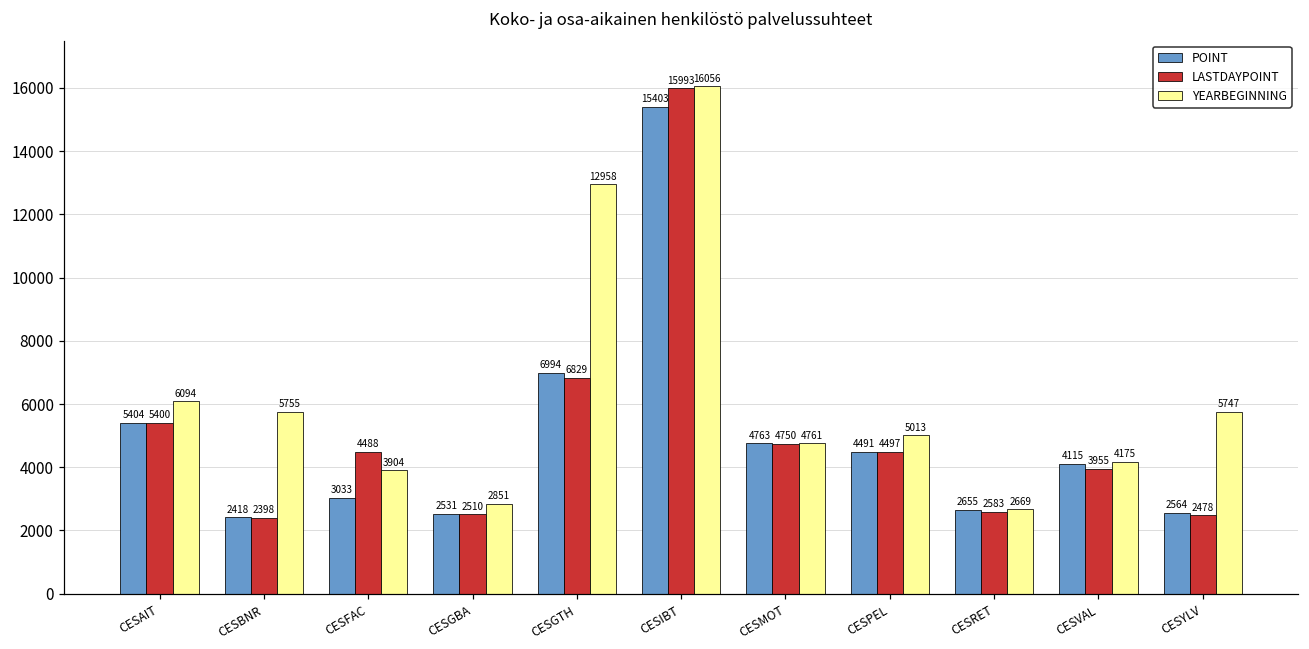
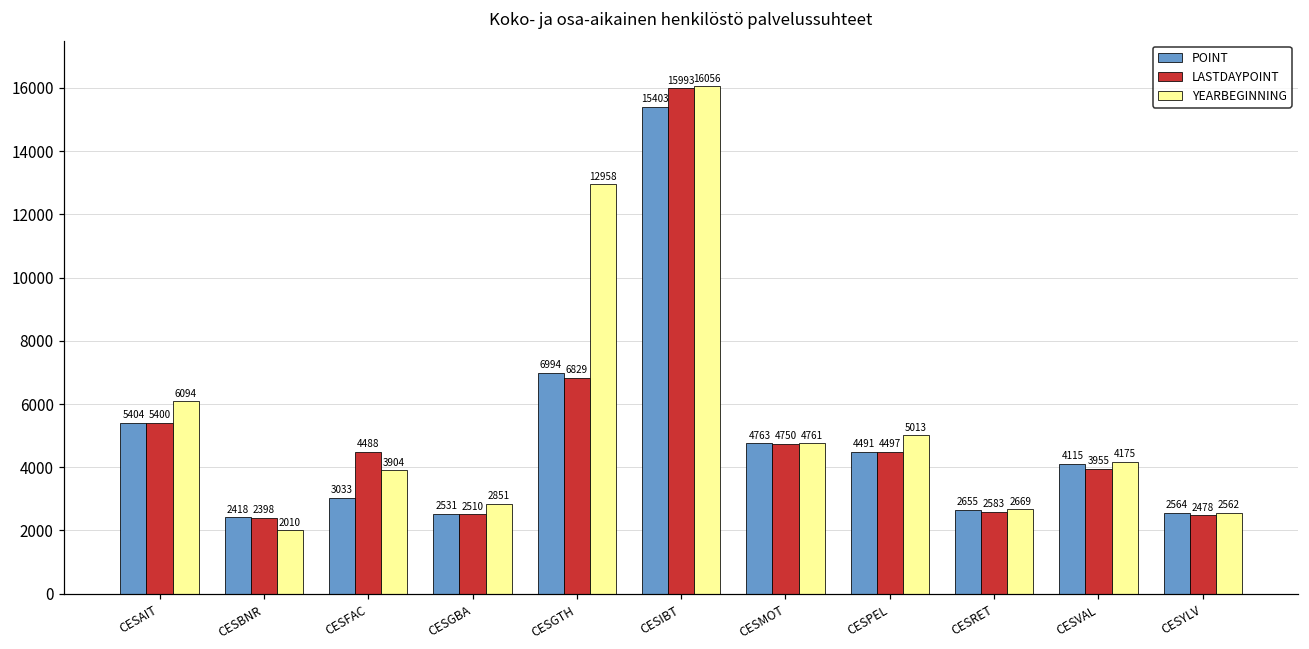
  {
    "POINT": {
      "CESAIT": 5404,
      "CESBNR": 2418,
      "CESFAC": 3033,
      "CESGBA": 2531,
      "CESGTH": 6994,
      "CESIBT": 15403,
      "CESMOT": 4763,
      "CESPEL": 4491,
      "CESRET": 2655,
      "CESVAL": 4115,
      "CESYLV": 2564
    },
    "LASTDAYPOINT": {
      "CESAIT": 5400,
      "CESBNR": 2398,
      "CESFAC": 4488,
      "CESGBA": 2510,
      "CESGTH": 6829,
      "CESIBT": 15993,
      "CESMOT": 4750,
      "CESPEL": 4497,
      "CESRET": 2583,
      "CESVAL": 3955,
      "CESYLV": 2478
    },
    "YEARBEGINNING": {
      "CESAIT": 6094,
-     "CESBNR": 5755,
+     "CESBNR": 2010,
      "CESFAC": 3904,
      "CESGBA": 2851,
      "CESGTH": 12958,
      "CESIBT": 16056,
      "CESMOT": 4761,
      "CESPEL": 5013,
      "CESRET": 2669,
      "CESVAL": 4175,
-     "CESYLV": 5747
+     "CESYLV": 2562
    }
  }
